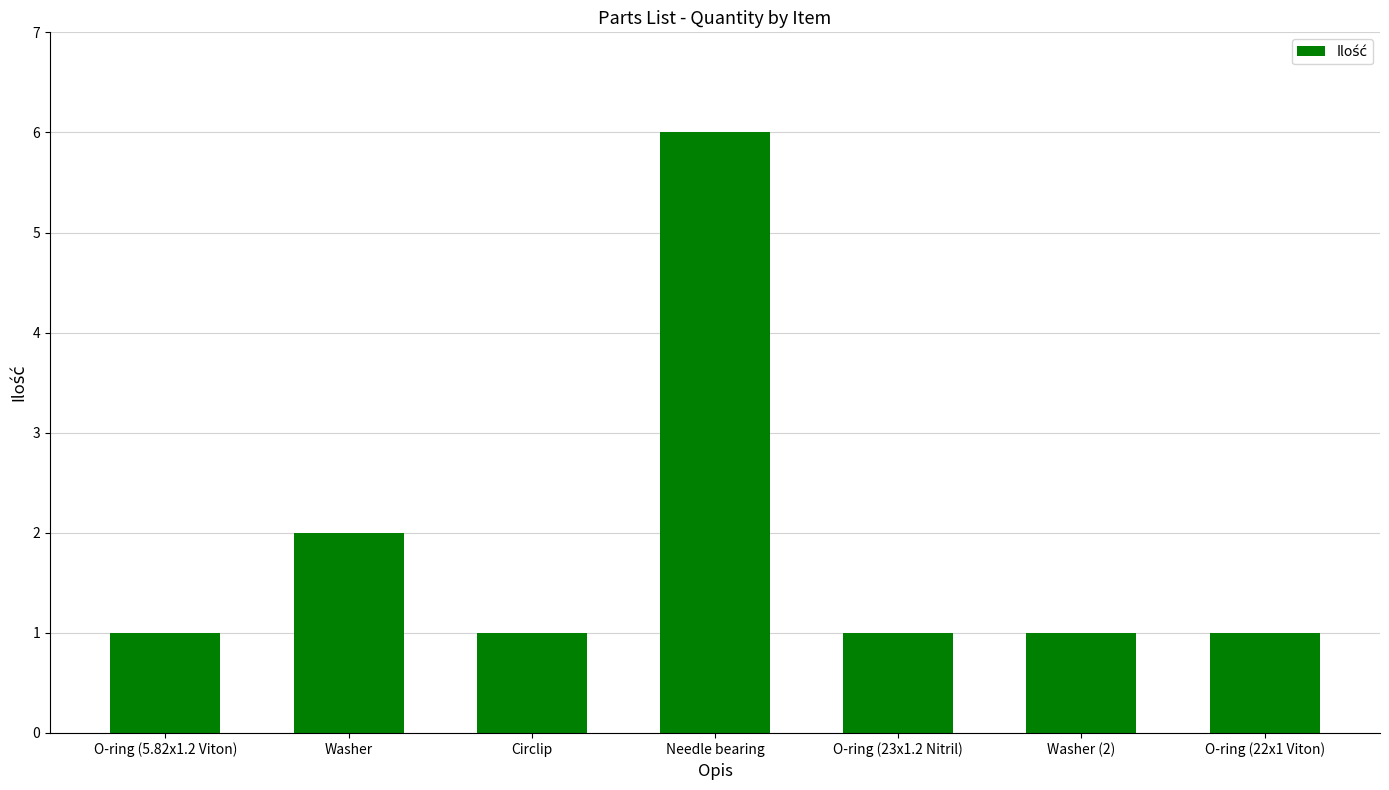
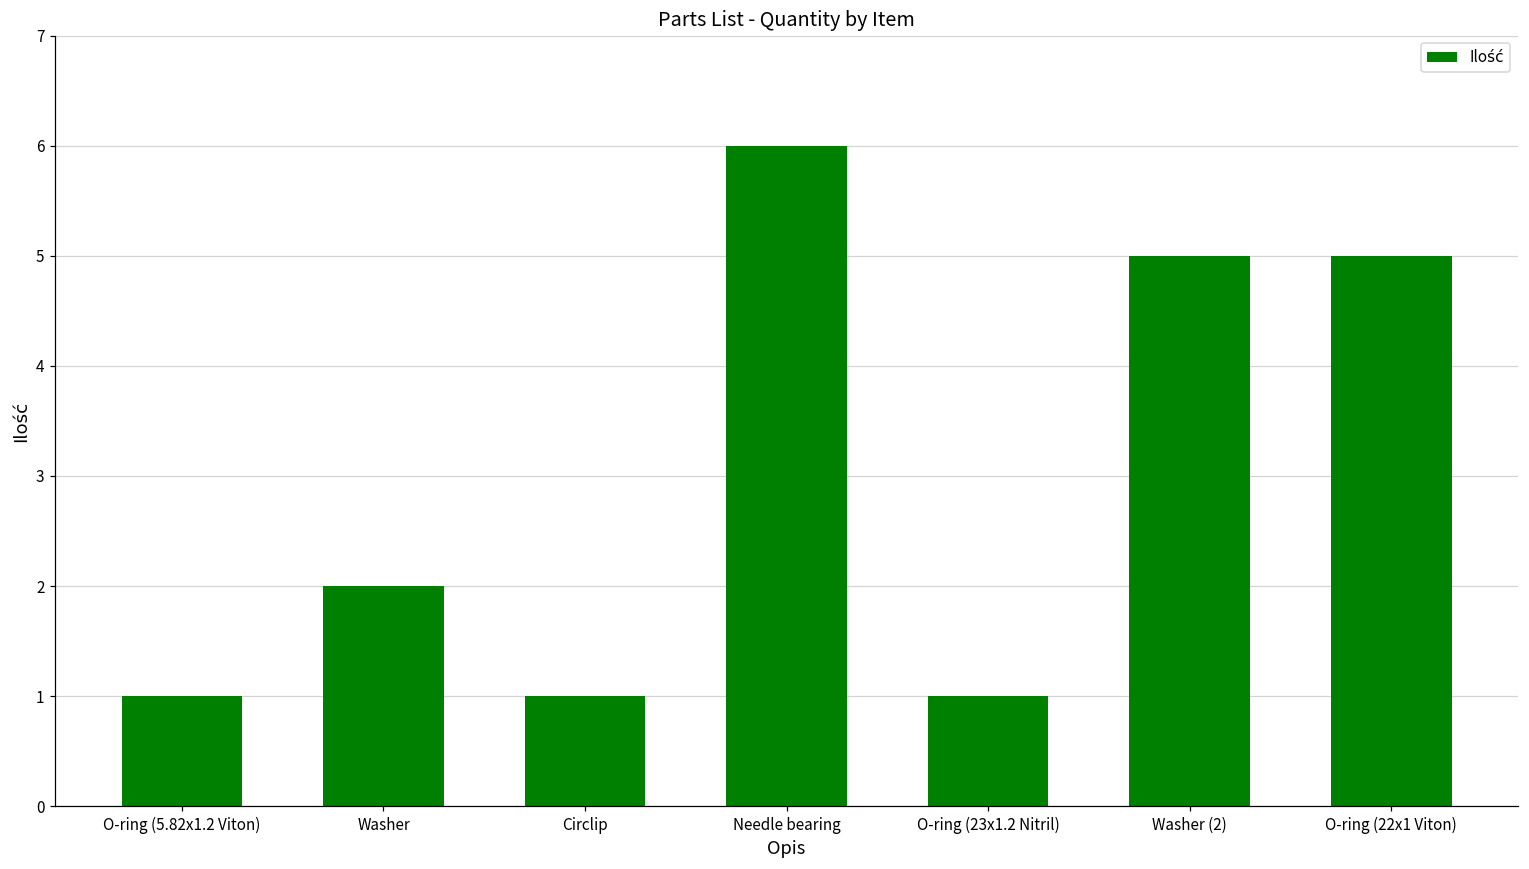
  {
    "O-ring (5.82x1.2 Viton)": 1,
    "Washer": 2,
    "Circlip": 1,
    "Needle bearing": 6,
    "O-ring (23x1.2 Nitril)": 1,
-   "Washer (2)": 1,
-   "O-ring (22x1 Viton)": 1
+   "Washer (2)": 5,
+   "O-ring (22x1 Viton)": 5
  }
